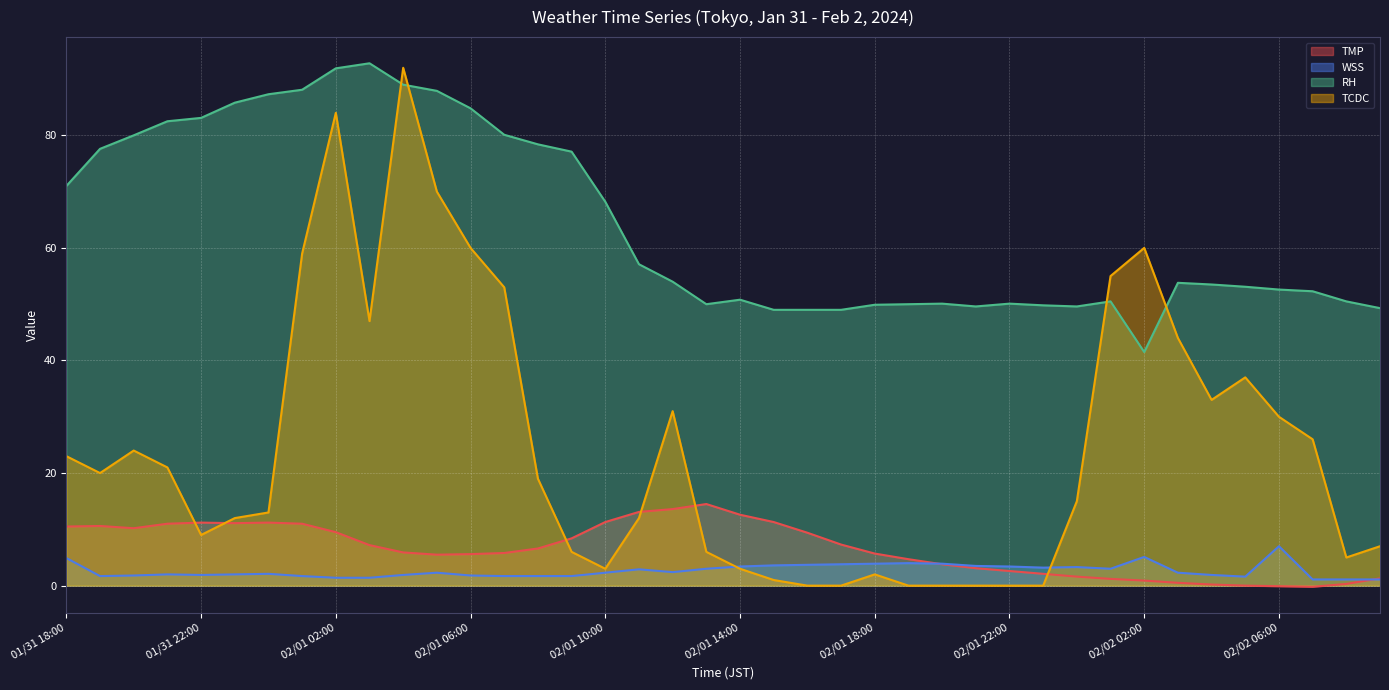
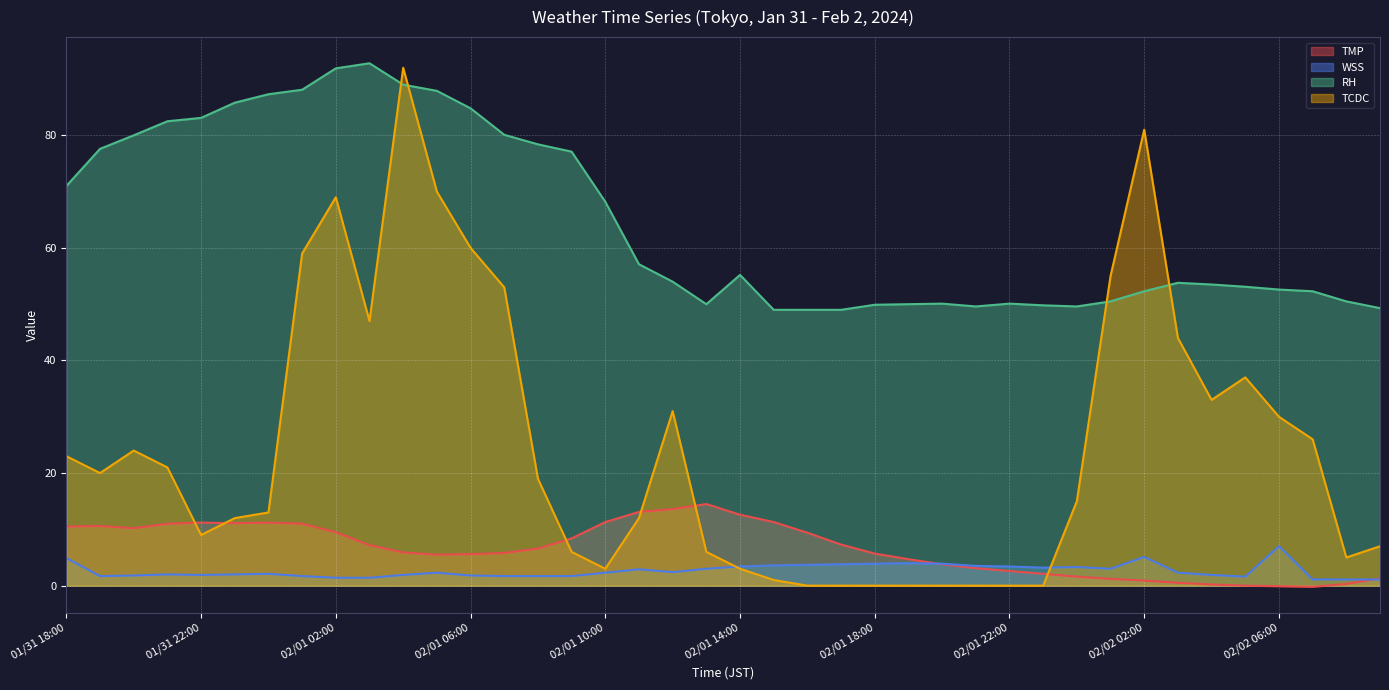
  {
    "WSS": {
      "01/31 18:00": 5,
      "01/31 22:00": 2,
      "02/01 02:00": 1,
      "02/01 06:00": 2,
      "02/01 10:00": 2,
      "02/01 18:00": 4,
      "02/01 22:00": 3,
      "02/02 02:00": 5,
      "02/02 06:00": 7
    },
    "RH": {
      "01/31 18:00": 71,
      "01/31 22:00": 83,
      "02/01 02:00": 92,
      "02/01 06:00": 85,
      "02/01 10:00": 68,
-     "02/01 14:00": 51,
+     "02/01 14:00": 55,
      "02/01 18:00": 50,
      "02/01 22:00": 50,
-     "02/02 02:00": 42,
+     "02/02 02:00": 52,
      "02/02 06:00": 53
    },
    "TCDC": {
      "01/31 18:00": 23,
      "01/31 22:00": 9,
-     "02/01 02:00": 84,
+     "02/01 02:00": 69,
      "02/01 06:00": 60,
      "02/01 10:00": 3,
-     "02/01 18:00": 2,
+     "02/01 18:00": 0,
      "02/01 22:00": 0,
-     "02/02 02:00": 60,
+     "02/02 02:00": 81,
      "02/02 06:00": 30
    }
  }
